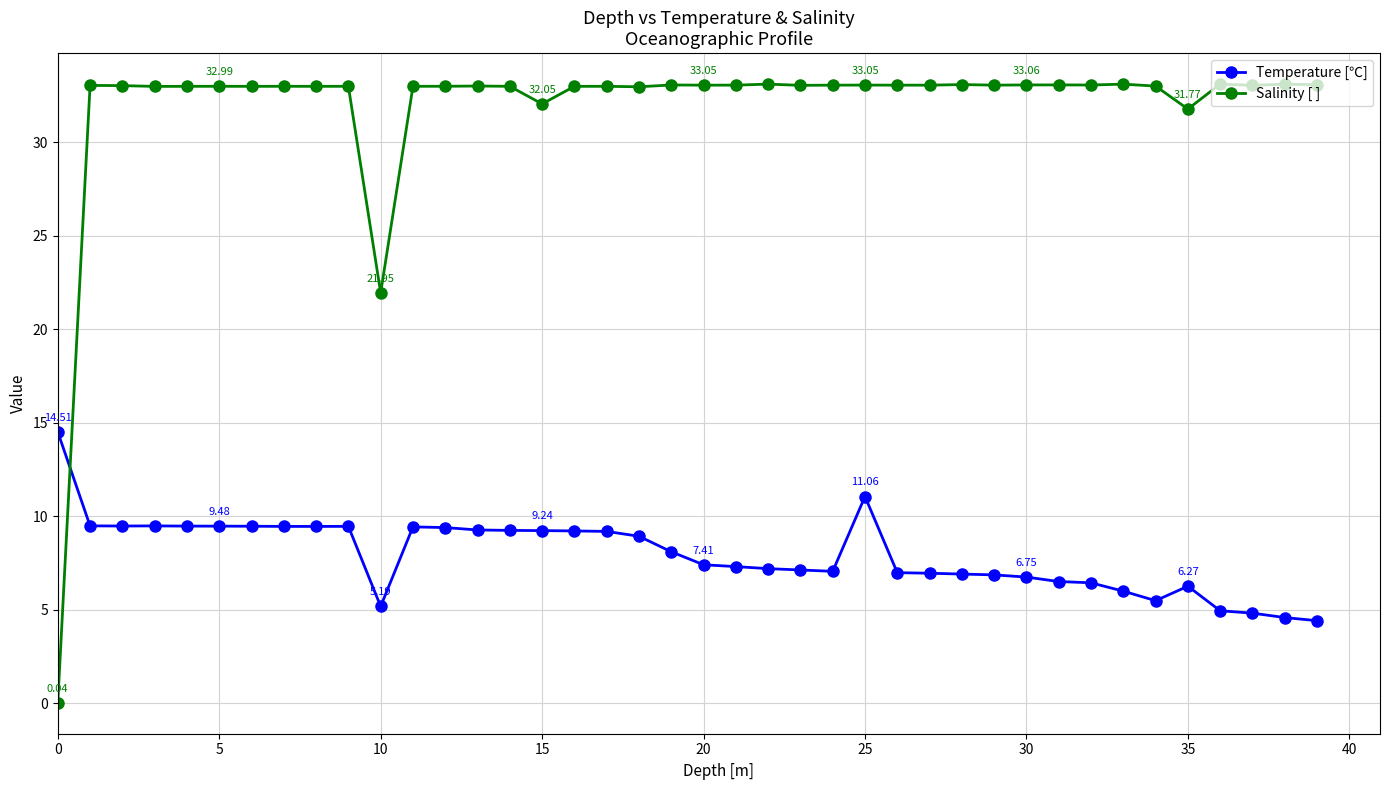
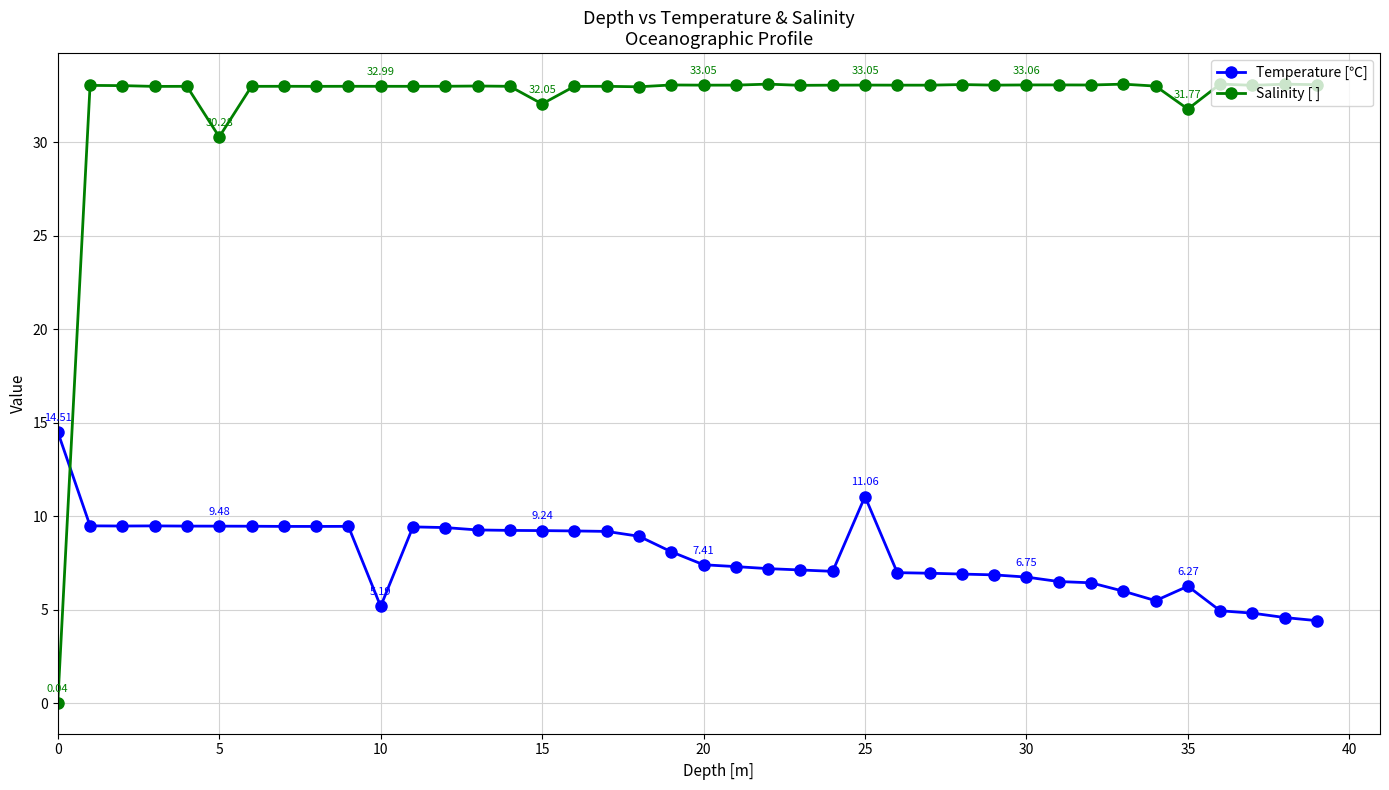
  {
    "Temperature [℃]": {
      "0": 14.51,
      "5": 9.48,
      "10": 5.19,
      "15": 9.24,
      "20": 7.41,
      "25": 11.06,
      "30": 6.75,
      "35": 6.27
    },
    "Salinity [ ]": {
      "0": 0.04,
-     "5": 32.99,
-     "10": 21.95,
+     "5": 30.28,
+     "10": 32.99,
      "15": 32.05,
      "20": 33.05,
      "25": 33.05,
      "30": 33.06,
      "35": 31.77
    }
  }
